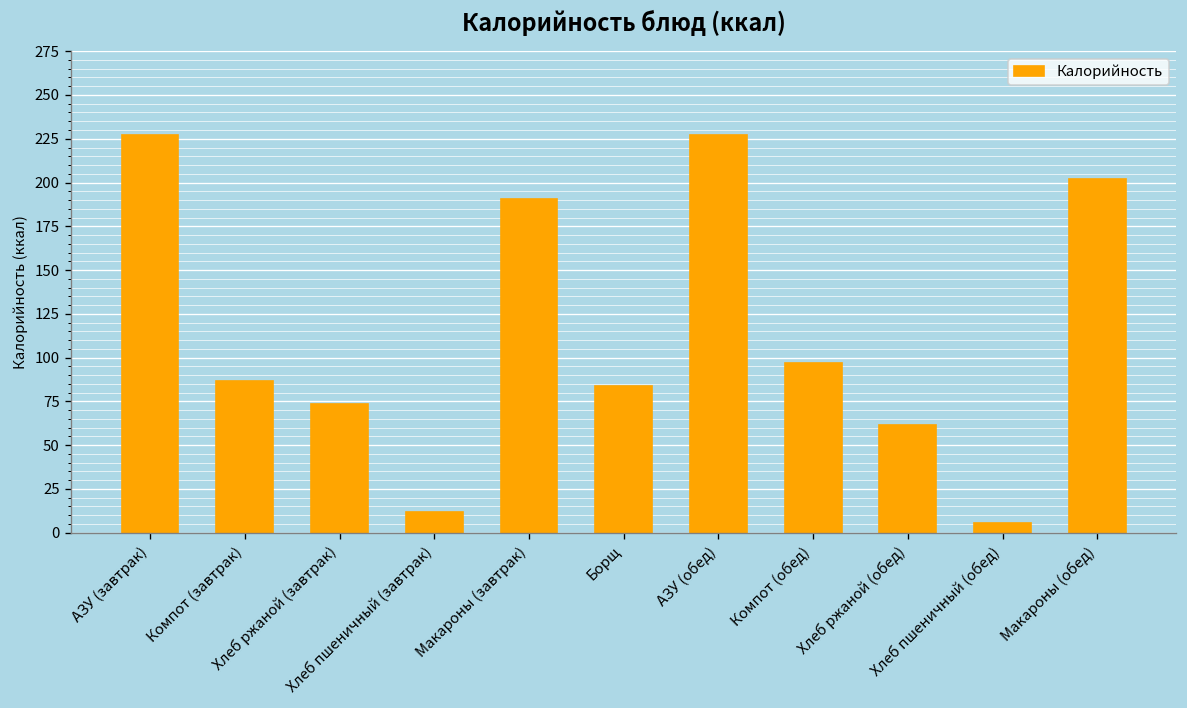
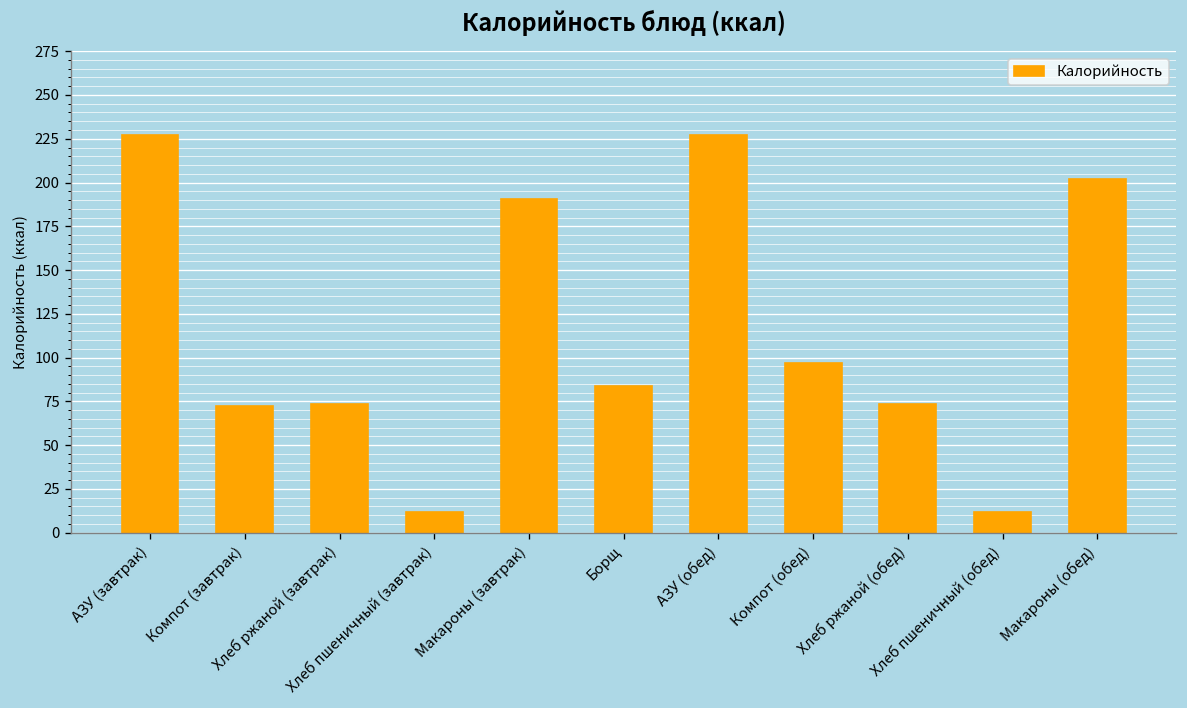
  {
    "АЗУ (завтрак)": 227,
-   "Компот (завтрак)": 87,
+   "Компот (завтрак)": 73,
    "Хлеб ржаной (завтрак)": 74,
    "Хлеб пшеничный (завтрак)": 12,
    "Макароны (завтрак)": 191,
    "Борщ": 84,
    "АЗУ (обед)": 227,
    "Компот (обед)": 97,
-   "Хлеб ржаной (обед)": 62,
-   "Хлеб пшеничный (обед)": 6,
+   "Хлеб ржаной (обед)": 74,
+   "Хлеб пшеничный (обед)": 12,
    "Макароны (обед)": 202
  }
